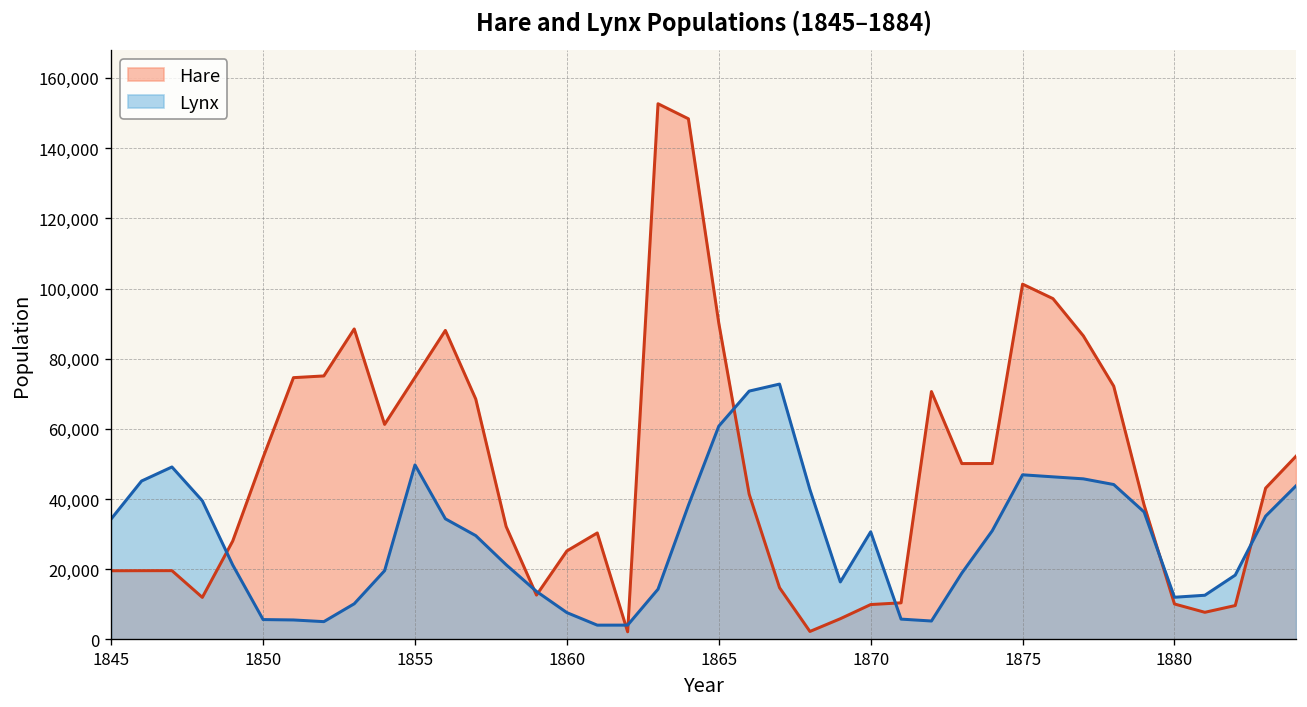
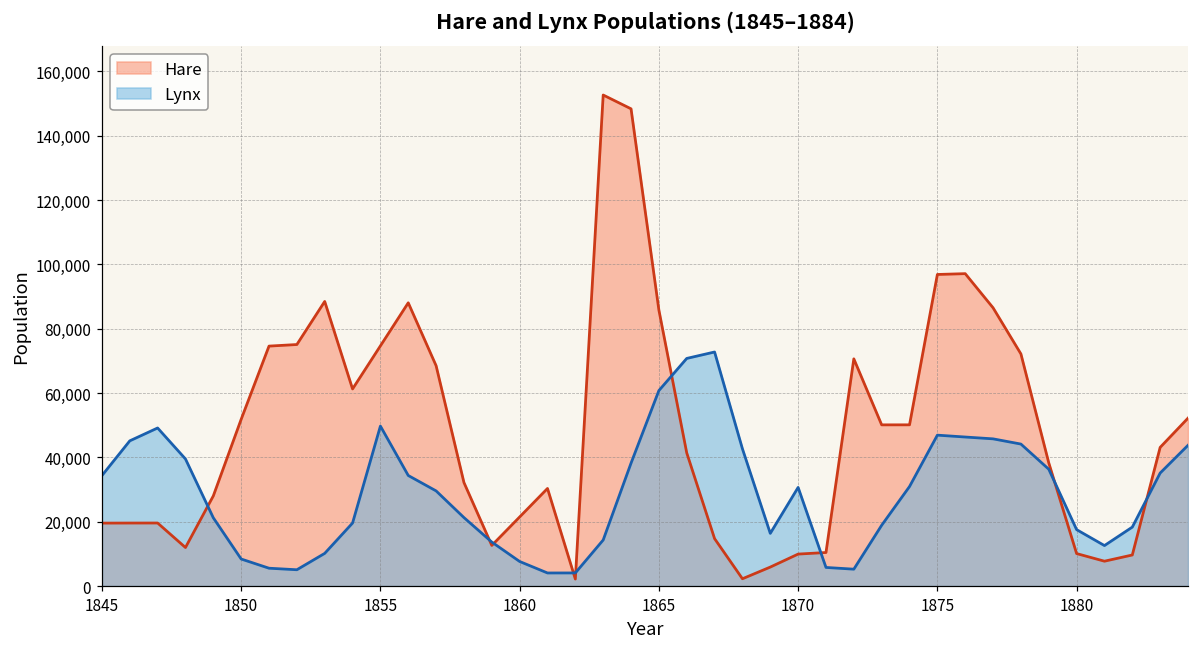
  {
    "Hare": {
      "1845": "20,000",
      "1850": "52,000",
      "1855": "75,000",
-     "1860": "25,000",
-     "1865": "90,000",
+     "1860": "21,000",
+     "1865": "86,000",
      "1870": "10,000",
-     "1875": "101,000",
+     "1875": "97,000",
      "1880": "10,000"
    },
    "Lynx": {
      "1845": "34,000",
-     "1850": "6,000",
+     "1850": "8,000",
      "1855": "50,000",
      "1860": "8,000",
      "1865": "61,000",
      "1870": "31,000",
      "1875": "47,000",
-     "1880": "12,000"
+     "1880": "18,000"
    }
  }
